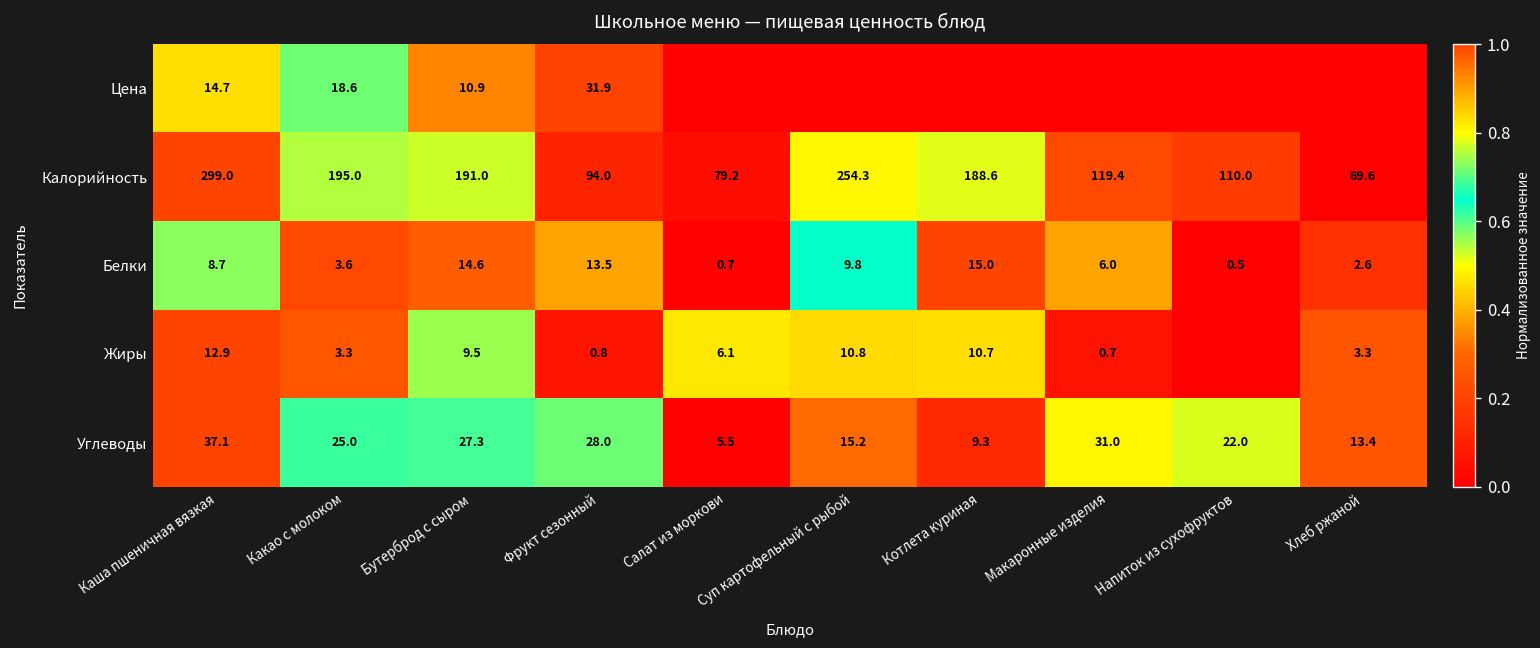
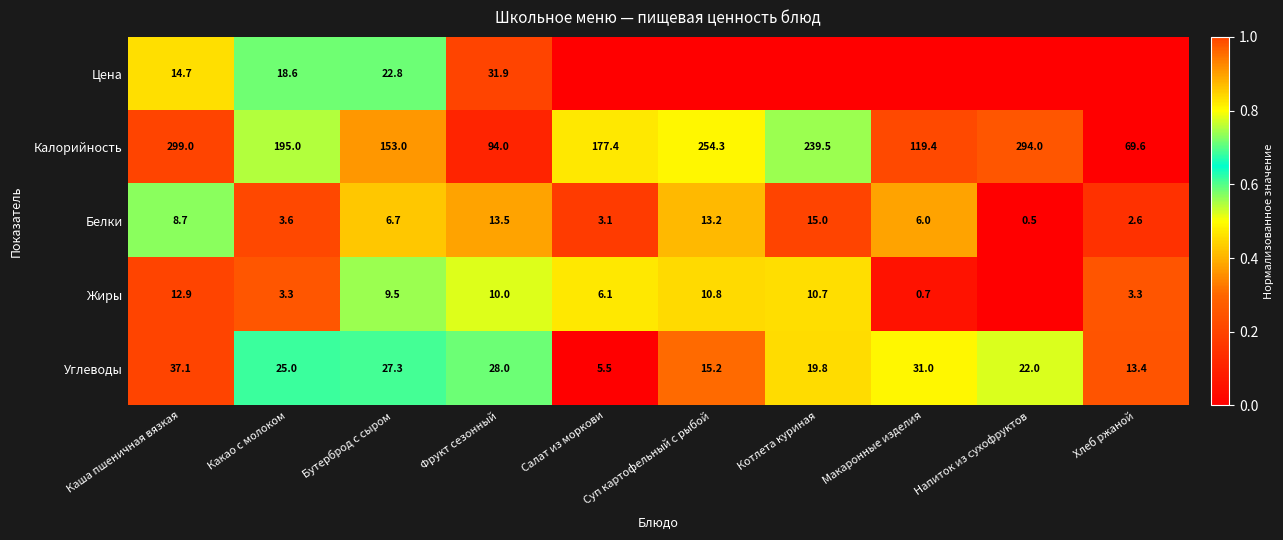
  {
    "Цена": {
      "Каша пшеничная вязкая": 14.7,
      "Какао с молоком": 18.6,
-     "Бутерброд с сыром": 10.9,
+     "Бутерброд с сыром": 22.8,
      "Фрукт сезонный": 31.9
    },
    "Калорийность": {
      "Каша пшеничная вязкая": 299.0,
      "Какао с молоком": 195.0,
-     "Бутерброд с сыром": 191.0,
+     "Бутерброд с сыром": 153.0,
      "Фрукт сезонный": 94.0,
-     "Салат из моркови": 79.2,
+     "Салат из моркови": 177.4,
      "Суп картофельный с рыбой": 254.3,
-     "Котлета куриная": 188.6,
+     "Котлета куриная": 239.5,
      "Макаронные изделия": 119.4,
-     "Напиток из сухофруктов": 110.0,
+     "Напиток из сухофруктов": 294.0,
      "Хлеб ржаной": 69.6
    },
    "Белки": {
      "Каша пшеничная вязкая": 8.7,
      "Какао с молоком": 3.6,
-     "Бутерброд с сыром": 14.6,
+     "Бутерброд с сыром": 6.7,
      "Фрукт сезонный": 13.5,
-     "Салат из моркови": 0.7,
-     "Суп картофельный с рыбой": 9.8,
+     "Салат из моркови": 3.1,
+     "Суп картофельный с рыбой": 13.2,
      "Котлета куриная": 15.0,
      "Макаронные изделия": 6.0,
      "Напиток из сухофруктов": 0.5,
      "Хлеб ржаной": 2.6
    },
    "Жиры": {
      "Каша пшеничная вязкая": 12.9,
      "Какао с молоком": 3.3,
      "Бутерброд с сыром": 9.5,
-     "Фрукт сезонный": 0.8,
+     "Фрукт сезонный": 10.0,
      "Салат из моркови": 6.1,
      "Суп картофельный с рыбой": 10.8,
      "Котлета куриная": 10.7,
      "Макаронные изделия": 0.7,
      "Хлеб ржаной": 3.3
    },
    "Углеводы": {
      "Каша пшеничная вязкая": 37.1,
      "Какао с молоком": 25.0,
      "Бутерброд с сыром": 27.3,
      "Фрукт сезонный": 28.0,
      "Салат из моркови": 5.5,
      "Суп картофельный с рыбой": 15.2,
-     "Котлета куриная": 9.3,
+     "Котлета куриная": 19.8,
      "Макаронные изделия": 31.0,
      "Напиток из сухофруктов": 22.0,
      "Хлеб ржаной": 13.4
    }
  }
